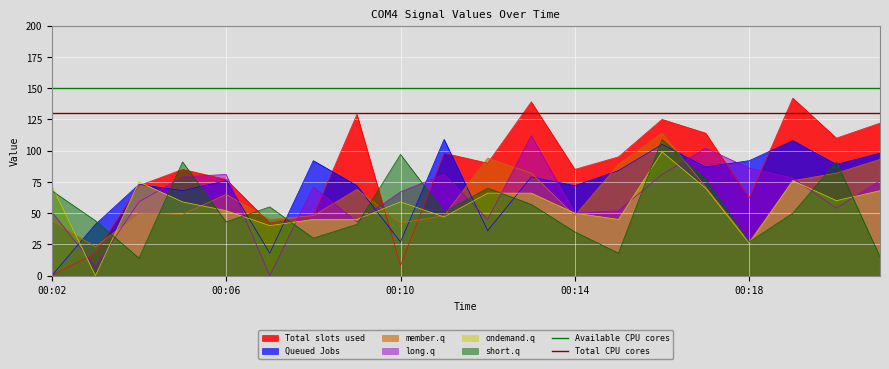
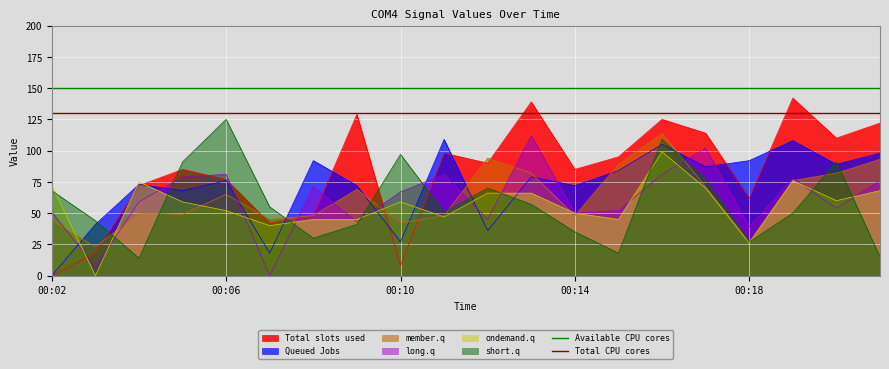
  {
    "Total slots used": {
      "00:10": 8,
      "00:14": 85,
      "00:18": 62
    },
    "Queued Jobs": {
      "00:10": 27,
      "00:14": 72,
      "00:18": 92
    },
    "member.q": {
      "00:02": 44,
      "00:06": 65,
      "00:10": 42
    },
    "long.q": {
      "00:02": 51,
      "00:06": 81,
      "00:10": 67,
-     "00:18": 86
+     "00:18": 39
    },
    "ondemand.q": {
      "00:02": 72,
      "00:06": 52,
      "00:10": 59
    },
    "short.q": {
      "00:02": 68,
-     "00:06": 43,
+     "00:06": 125,
      "00:10": 97,
      "00:14": 35
    }
  }
